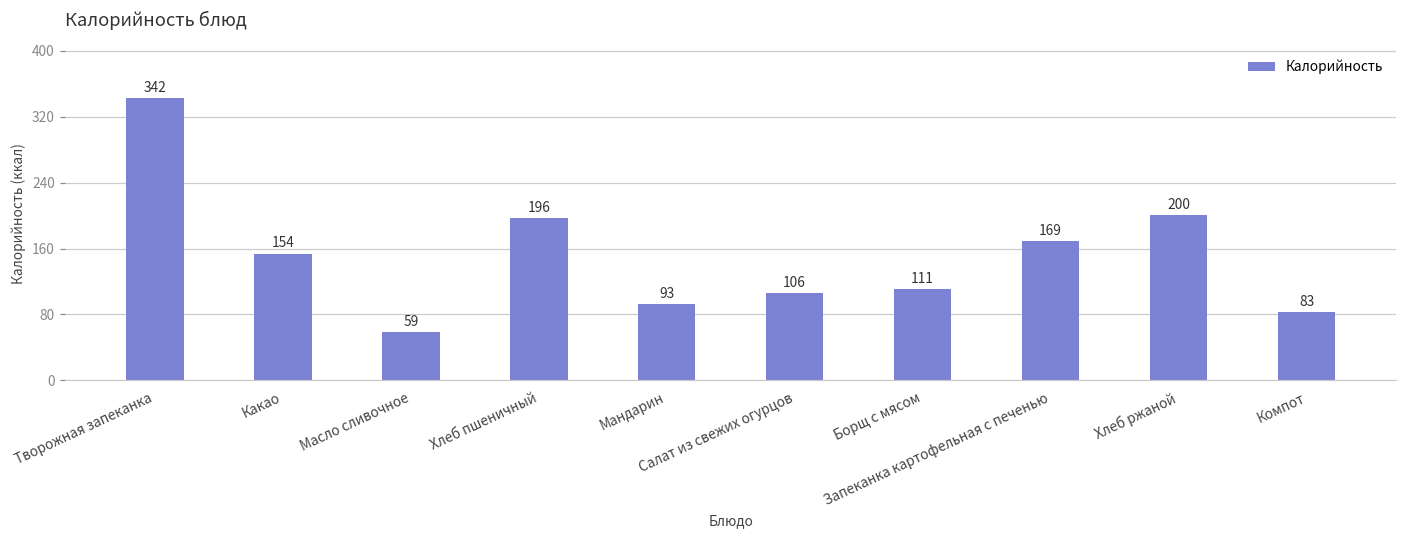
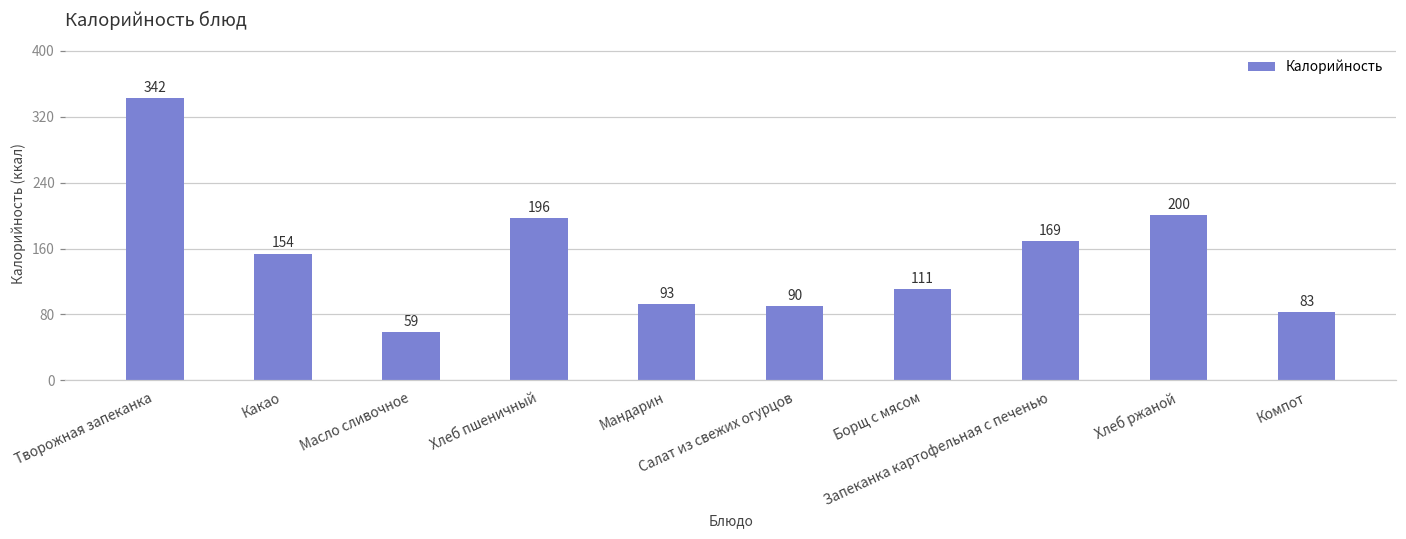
  {
    "Творожная запеканка": 342,
    "Какао": 154,
    "Масло сливочное": 59,
    "Хлеб пшеничный": 196,
    "Мандарин": 93,
-   "Салат из свежих огурцов": 106,
+   "Салат из свежих огурцов": 90,
    "Борщ с мясом": 111,
    "Запеканка картофельная с печенью": 169,
    "Хлеб ржаной": 200,
    "Компот": 83
  }
